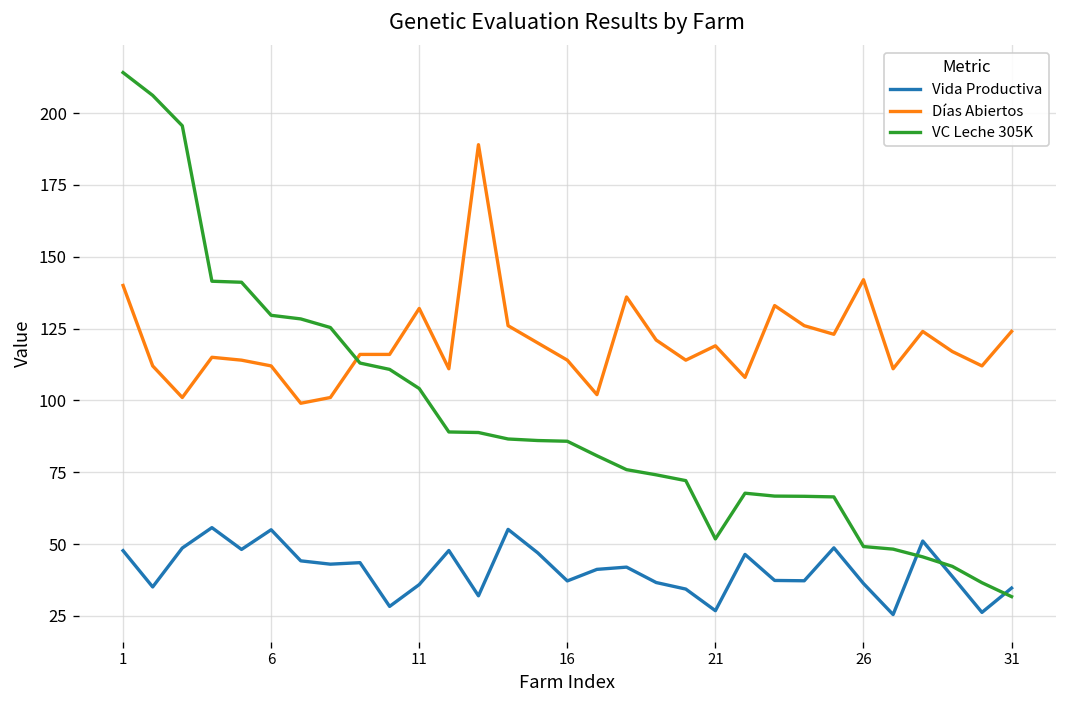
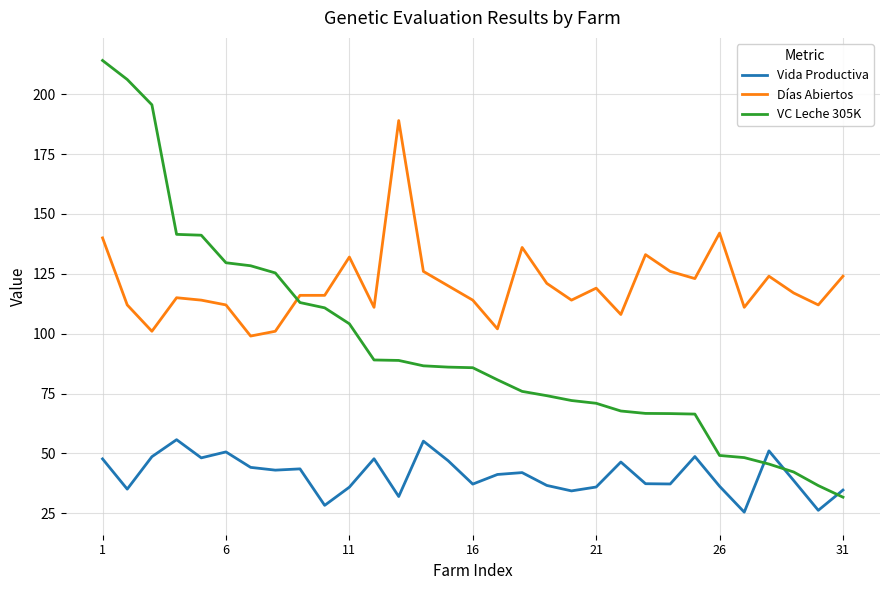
  {
    "Vida Productiva": {
      "1": 48,
-     "6": 55,
+     "6": 51,
      "11": 36,
      "16": 37,
-     "21": 27,
+     "21": 36,
      "26": 36,
      "31": 35
    },
    "Días Abiertos": {
      "1": 140,
      "6": 112,
      "11": 132,
      "16": 114,
      "21": 119,
      "26": 142,
      "31": 124
    },
    "VC Leche 305K": {
      "1": 214,
      "6": 130,
      "11": 104,
      "16": 86,
-     "21": 52,
+     "21": 71,
      "26": 49,
      "31": 32
    }
  }
